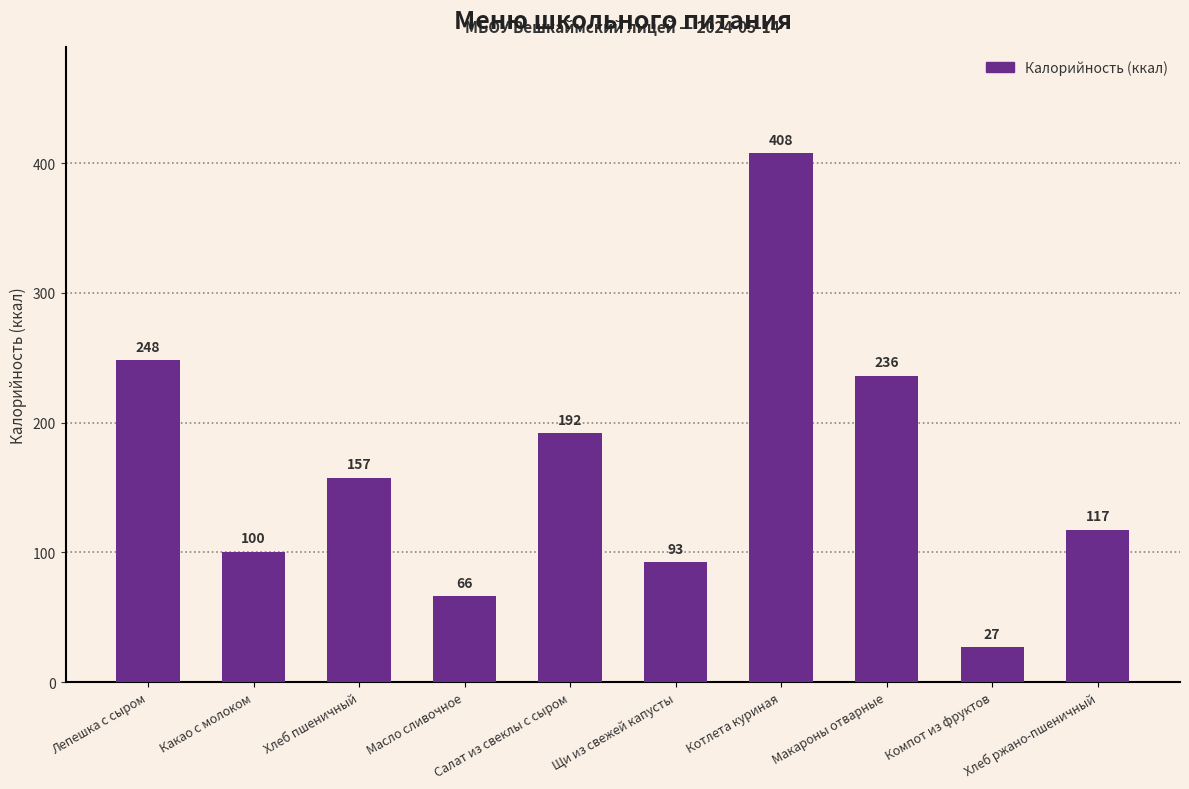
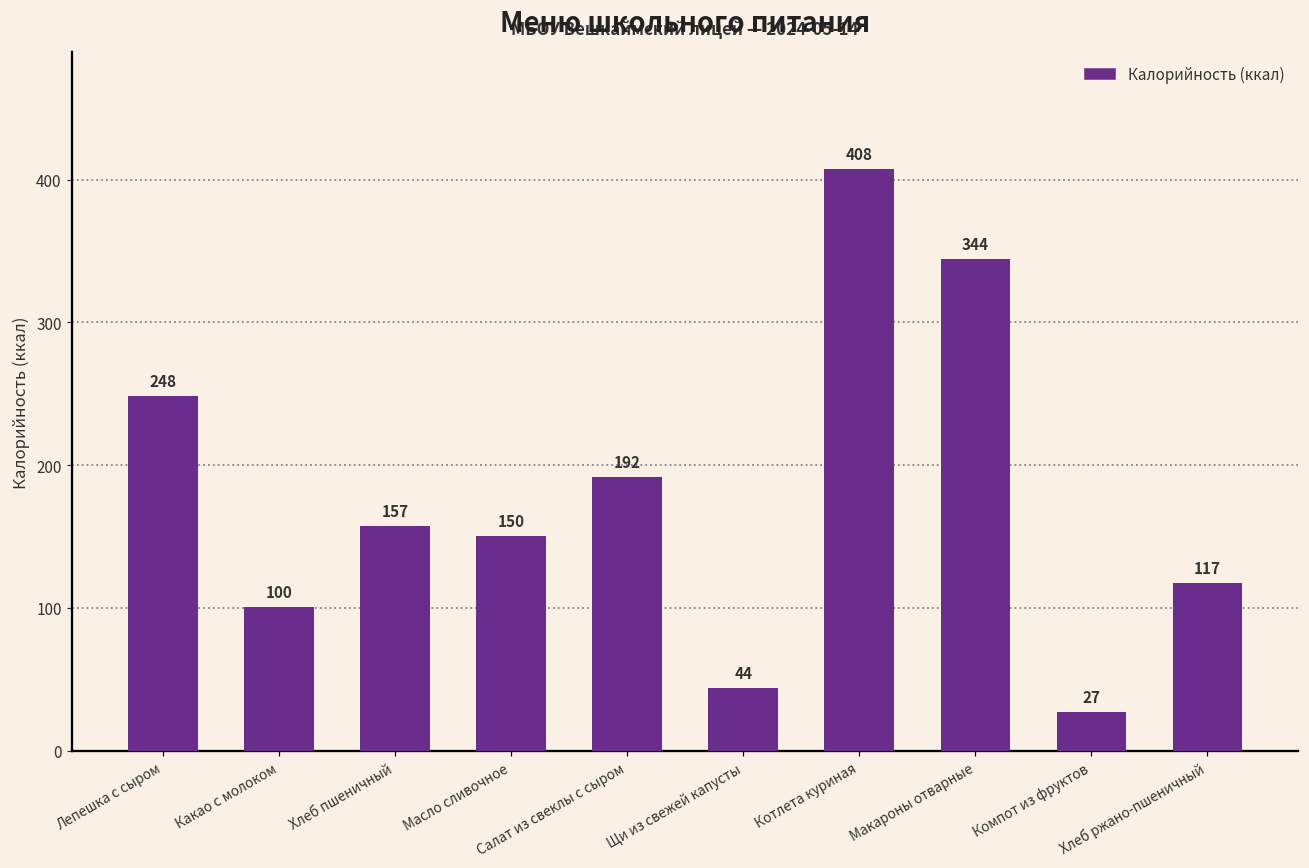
  {
    "Лепешка с сыром": 248,
    "Какао с молоком": 100,
    "Хлеб пшеничный": 157,
-   "Масло сливочное": 66,
+   "Масло сливочное": 150,
    "Салат из свеклы с сыром": 192,
-   "Щи из свежей капусты": 93,
+   "Щи из свежей капусты": 44,
    "Котлета куриная": 408,
-   "Макароны отварные": 236,
+   "Макароны отварные": 344,
    "Компот из фруктов": 27,
    "Хлеб ржано-пшеничный": 117
  }
